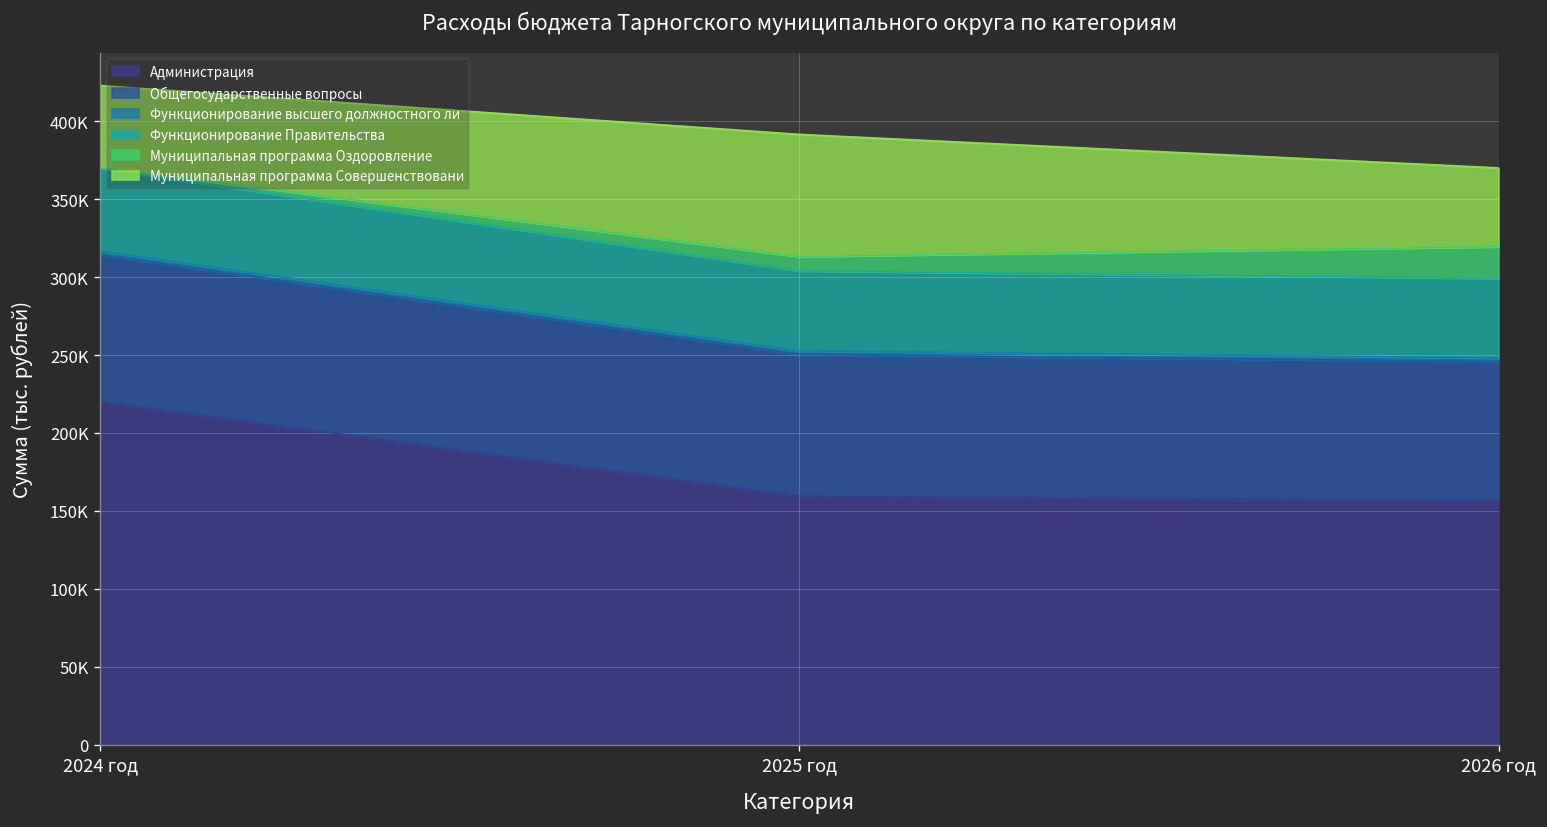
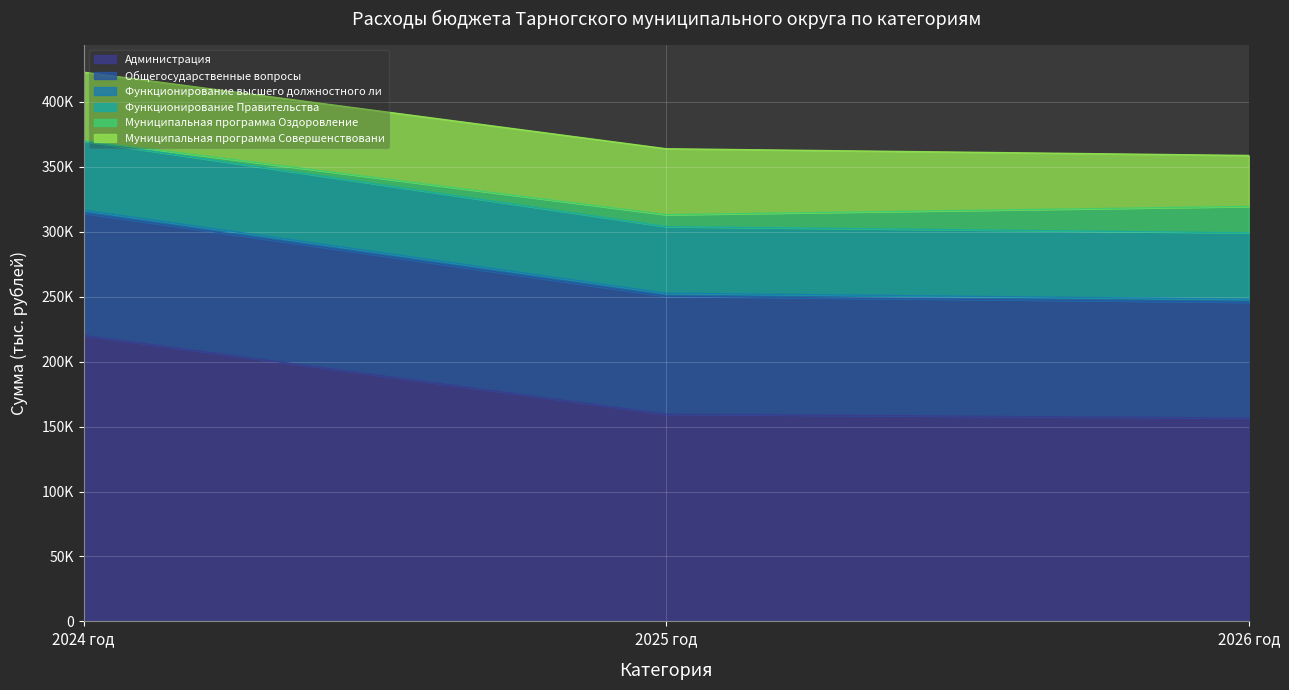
  {
    "Муниципальная программа Оздоровление": {
      "2025 год": 9000,
      "2026 год": 20000
    },
    "Муниципальная программа Совершенствовани": {
      "2024 год": 53000,
-     "2025 год": 78000,
-     "2026 год": 51000
+     "2025 год": 51000,
+     "2026 год": 39000
    }
  }
